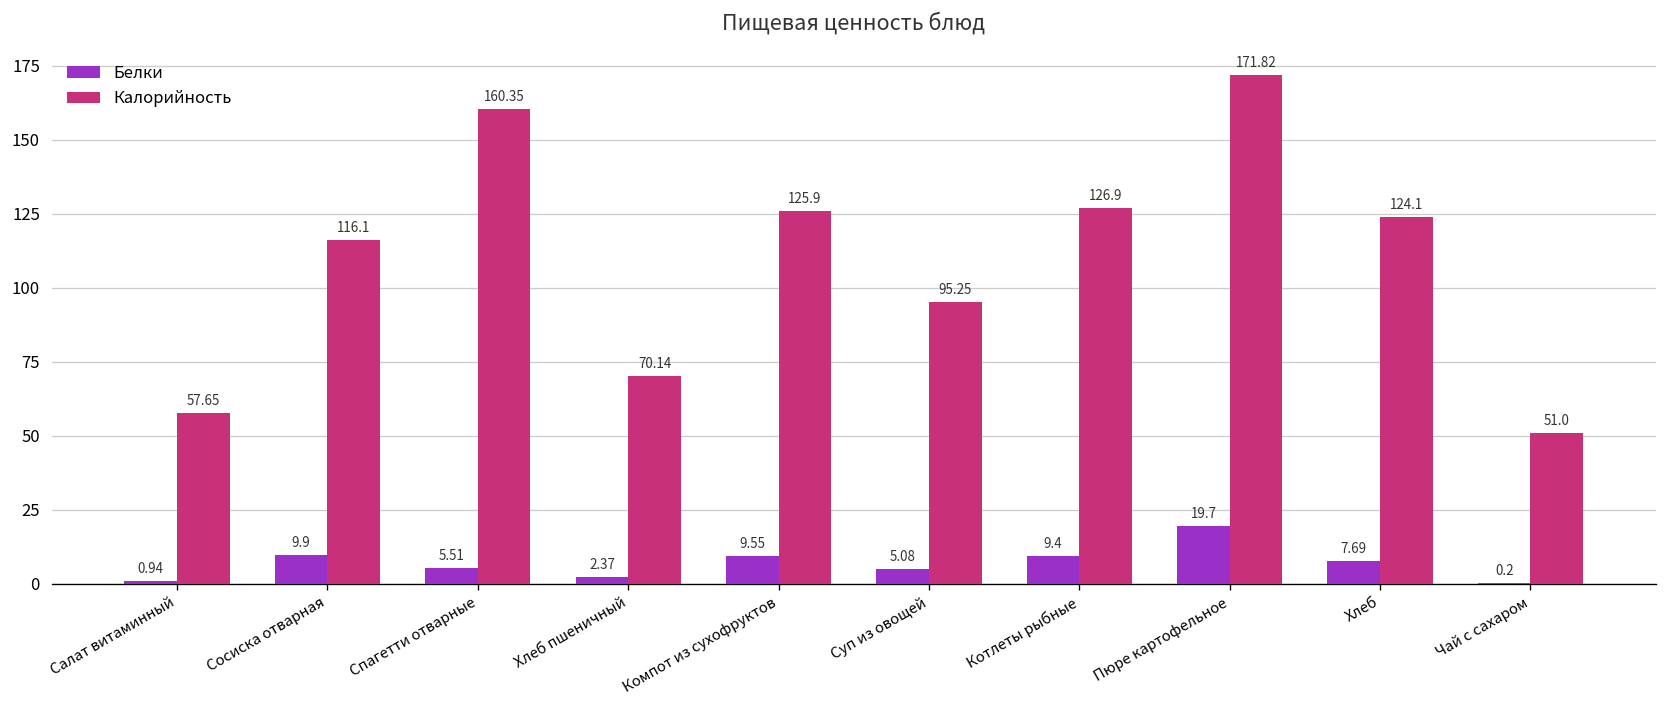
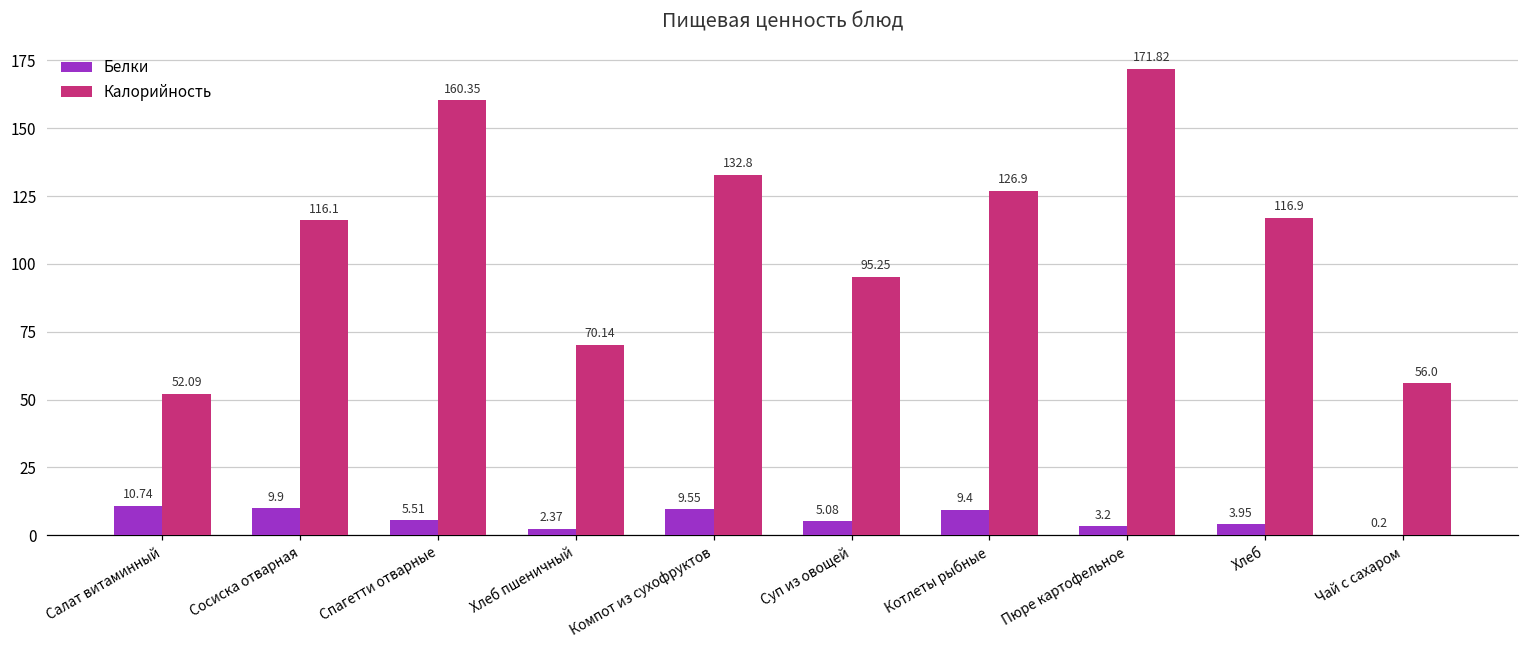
  {
    "Белки": {
-     "Салат витаминный": 0.94,
+     "Салат витаминный": 10.74,
      "Сосиска отварная": 9.9,
      "Спагетти отварные": 5.51,
      "Хлеб пшеничный": 2.37,
      "Компот из сухофруктов": 9.55,
      "Суп из овощей": 5.08,
      "Котлеты рыбные": 9.4,
-     "Пюре картофельное": 19.7,
-     "Хлеб": 7.69,
+     "Пюре картофельное": 3.2,
+     "Хлеб": 3.95,
      "Чай с сахаром": 0.2
    },
    "Калорийность": {
-     "Салат витаминный": 57.65,
+     "Салат витаминный": 52.09,
      "Сосиска отварная": 116.1,
      "Спагетти отварные": 160.35,
      "Хлеб пшеничный": 70.14,
-     "Компот из сухофруктов": 125.9,
+     "Компот из сухофруктов": 132.8,
      "Суп из овощей": 95.25,
      "Котлеты рыбные": 126.9,
      "Пюре картофельное": 171.82,
-     "Хлеб": 124.1,
-     "Чай с сахаром": 51.0
+     "Хлеб": 116.9,
+     "Чай с сахаром": 56.0
    }
  }
